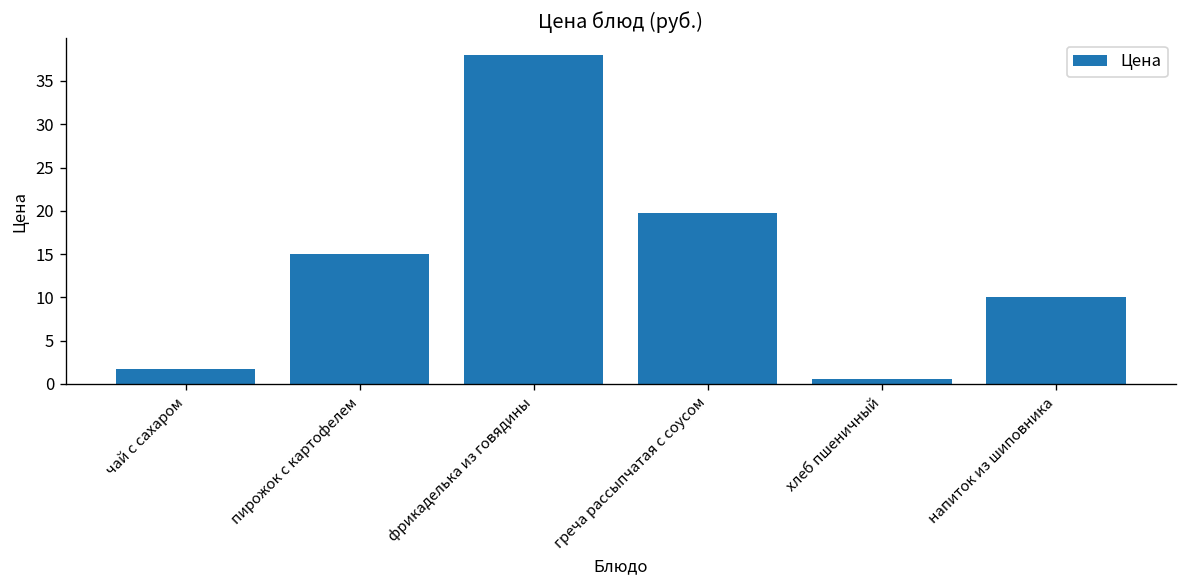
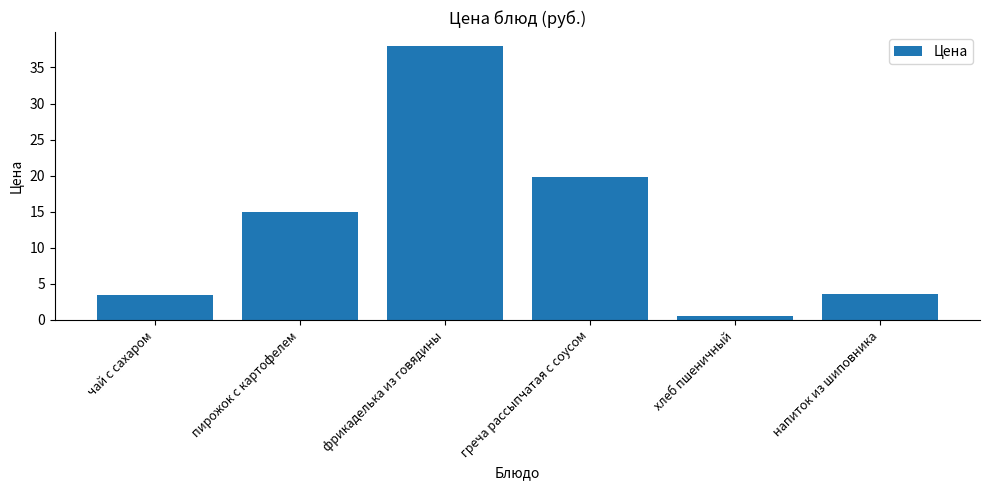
  {
-   "чай с сахаром": 2,
+   "чай с сахаром": 4,
    "пирожок с картофелем": 15,
    "фрикаделька из говядины": 38,
    "греча рассыпчатая с соусом": 20,
    "хлеб пшеничный": 1,
-   "напиток из шиповника": 10
+   "напиток из шиповника": 4
  }
